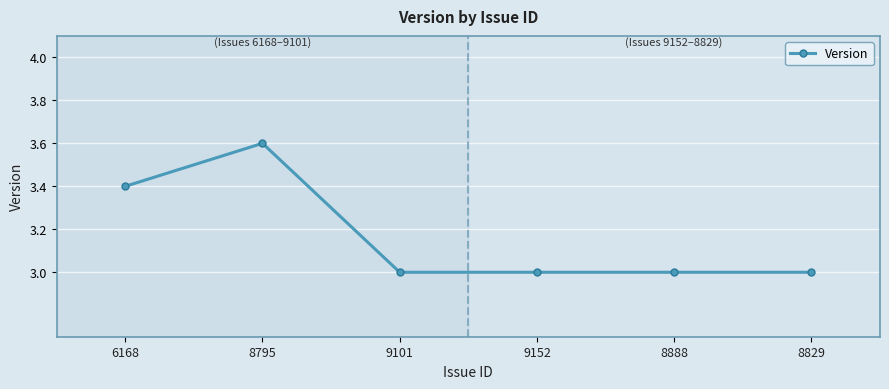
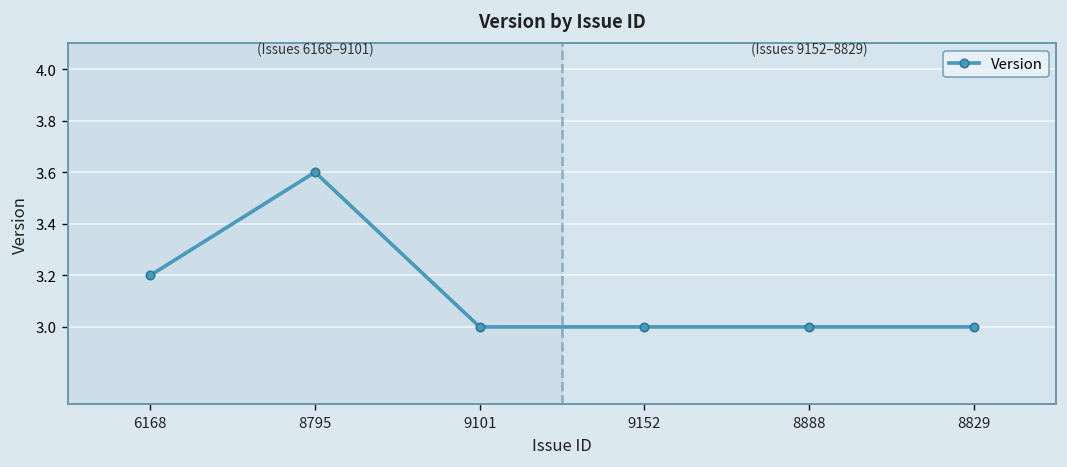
  {
-   "6168": 3.4,
+   "6168": 3.2,
    "8795": 3.6,
    "9101": 3.0,
    "9152": 3.0,
    "8888": 3.0,
    "8829": 3.0
  }
